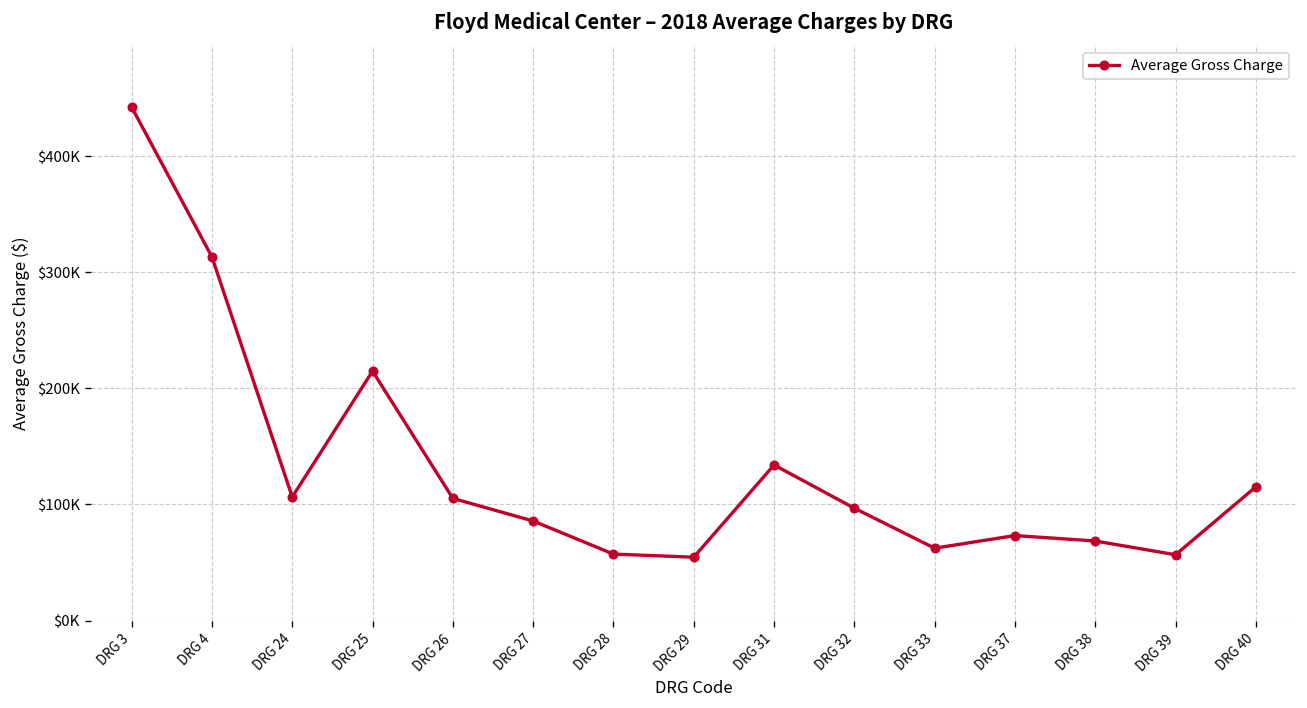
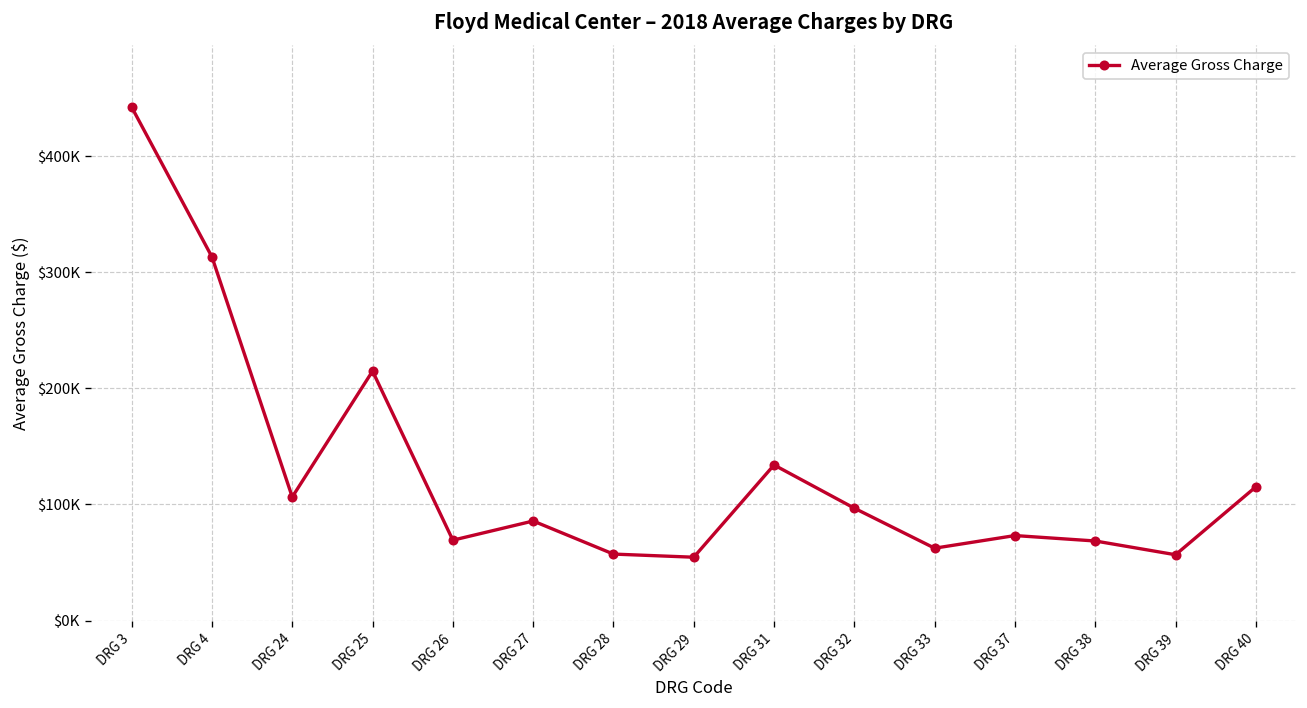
  {
    "DRG 3": "$440000",
    "DRG 4": "$310000",
    "DRG 24": "$110000",
    "DRG 25": "$210000",
-   "DRG 26": "$110000",
+   "DRG 26": "$70000",
    "DRG 27": "$90000",
    "DRG 28": "$60000",
    "DRG 29": "$50000",
    "DRG 31": "$130000",
    "DRG 32": "$100000",
    "DRG 33": "$60000",
    "DRG 37": "$70000",
    "DRG 38": "$70000",
    "DRG 39": "$60000",
    "DRG 40": "$120000"
  }
